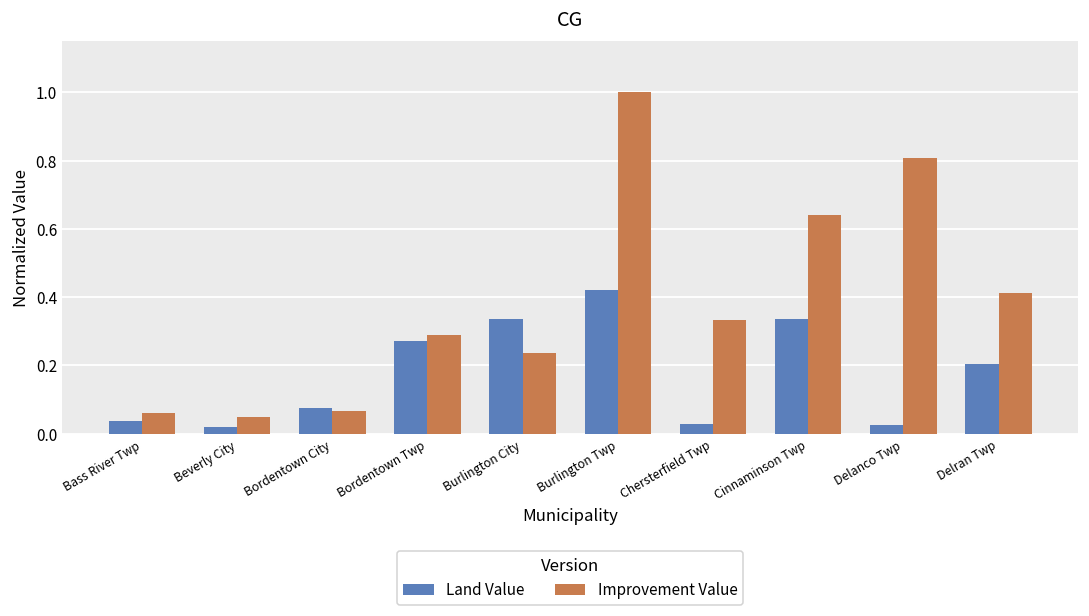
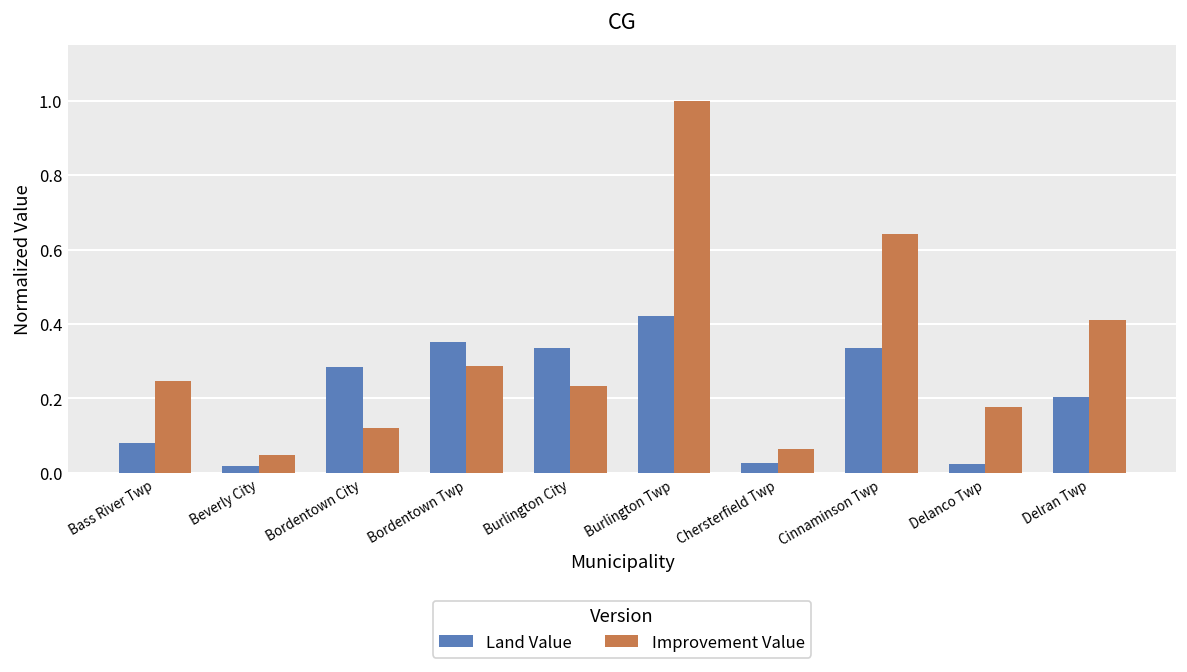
  {
    "Land Value": {
-     "Bass River Twp": 0.04,
+     "Bass River Twp": 0.08,
      "Beverly City": 0.02,
-     "Bordentown City": 0.08,
-     "Bordentown Twp": 0.27,
+     "Bordentown City": 0.29,
+     "Bordentown Twp": 0.35,
      "Burlington City": 0.34,
      "Burlington Twp": 0.42,
      "Chersterfield Twp": 0.03,
      "Cinnaminson Twp": 0.33,
      "Delanco Twp": 0.02,
      "Delran Twp": 0.20
    },
    "Improvement Value": {
-     "Bass River Twp": 0.06,
+     "Bass River Twp": 0.25,
      "Beverly City": 0.05,
-     "Bordentown City": 0.07,
+     "Bordentown City": 0.12,
      "Bordentown Twp": 0.29,
      "Burlington City": 0.23,
      "Burlington Twp": 1.00,
-     "Chersterfield Twp": 0.33,
+     "Chersterfield Twp": 0.07,
      "Cinnaminson Twp": 0.64,
-     "Delanco Twp": 0.81,
+     "Delanco Twp": 0.18,
      "Delran Twp": 0.41
    }
  }
